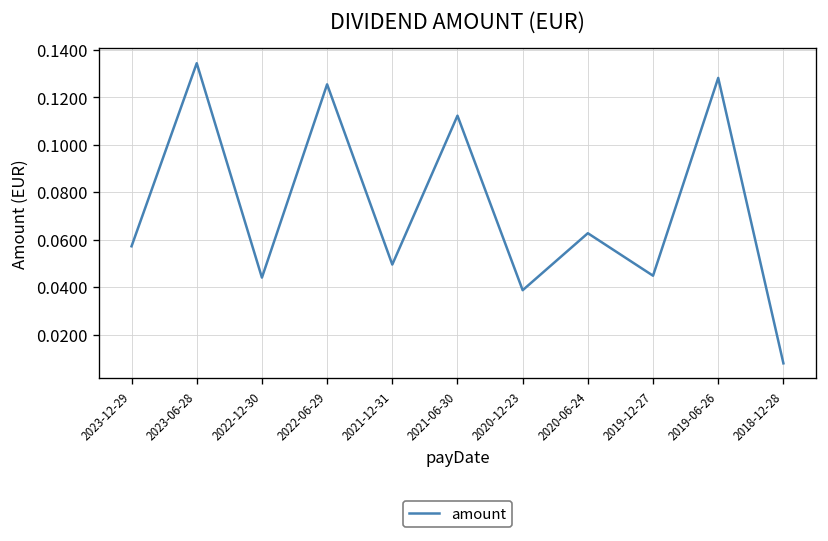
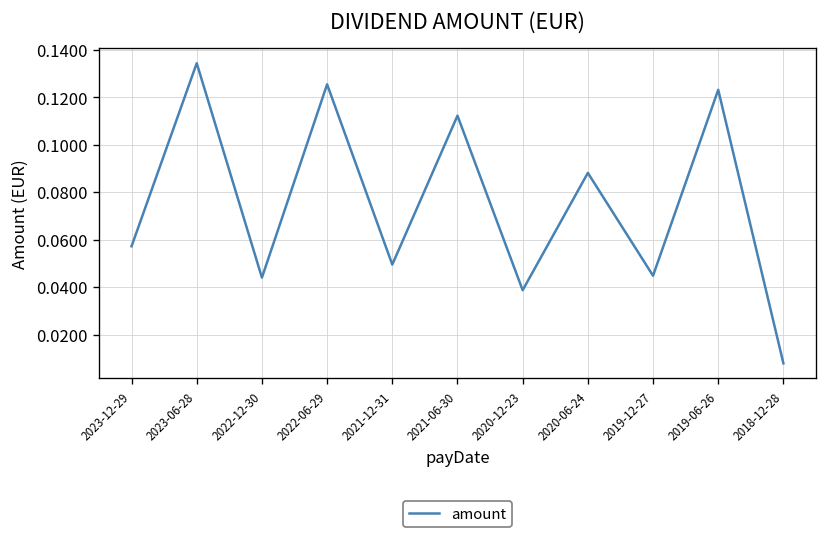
  {
    "2023-12-29": 0.057,
    "2023-06-28": 0.134,
    "2022-12-30": 0.044,
    "2022-06-29": 0.125,
    "2021-12-31": 0.050,
    "2021-06-30": 0.112,
    "2020-12-23": 0.039,
-   "2020-06-24": 0.063,
+   "2020-06-24": 0.088,
    "2019-12-27": 0.045,
-   "2019-06-26": 0.128,
+   "2019-06-26": 0.123,
    "2018-12-28": 0.008
  }
